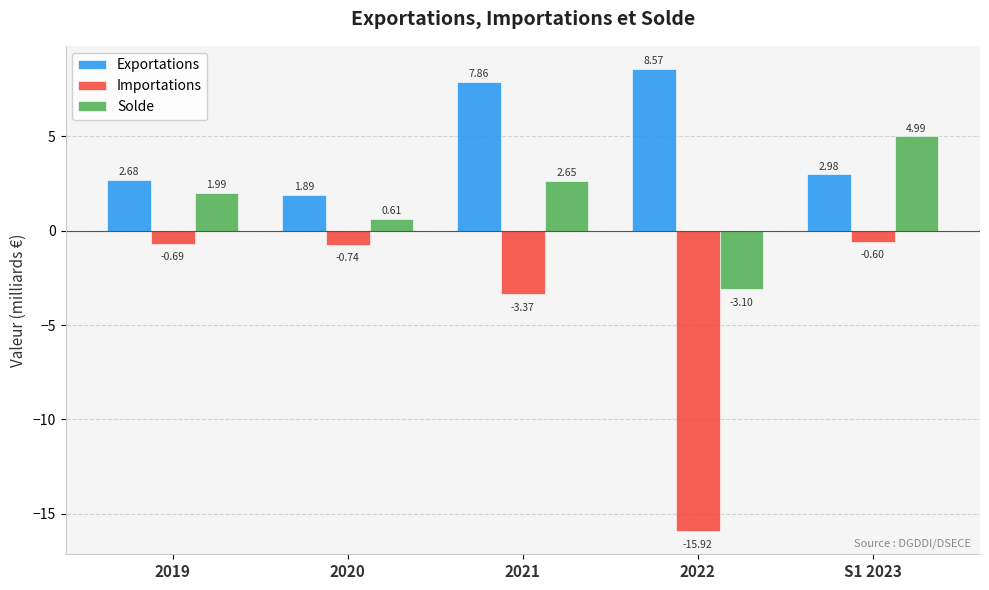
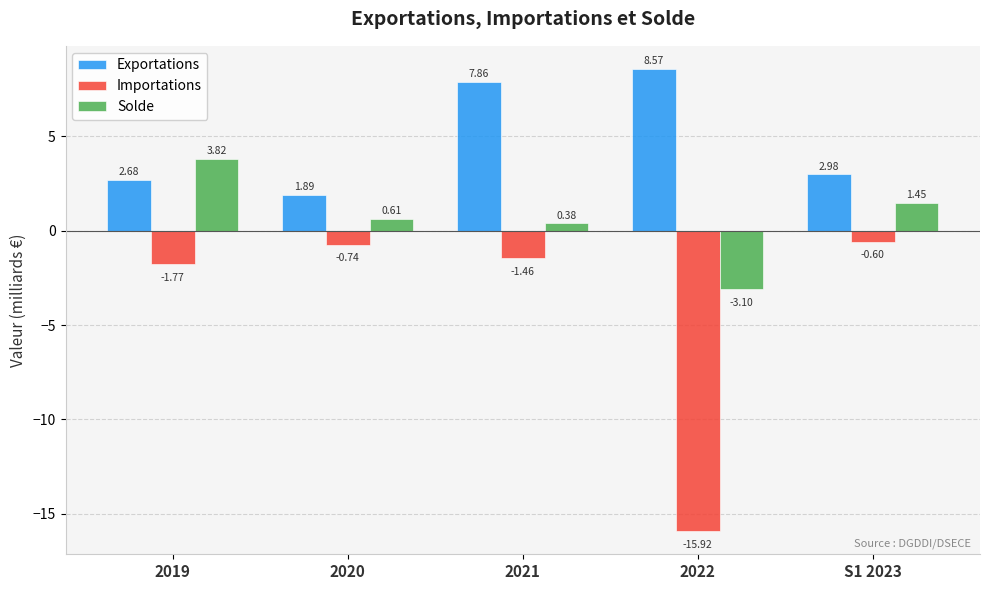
  {
    "Exportations": {
      "2019": 2.68,
      "2020": 1.89,
      "2021": 7.86,
      "2022": 8.57,
      "S1 2023": 2.98
    },
    "Importations": {
-     "2019": -0.69,
+     "2019": -1.77,
      "2020": -0.74,
-     "2021": -3.37,
+     "2021": -1.46,
      "2022": -15.92,
      "S1 2023": -0.60
    },
    "Solde": {
-     "2019": 1.99,
+     "2019": 3.82,
      "2020": 0.61,
-     "2021": 2.65,
+     "2021": 0.38,
      "2022": -3.10,
-     "S1 2023": 4.99
+     "S1 2023": 1.45
    }
  }
